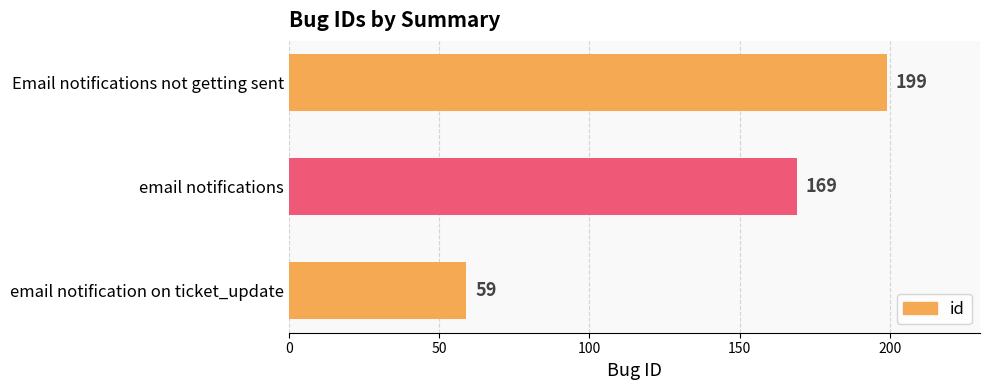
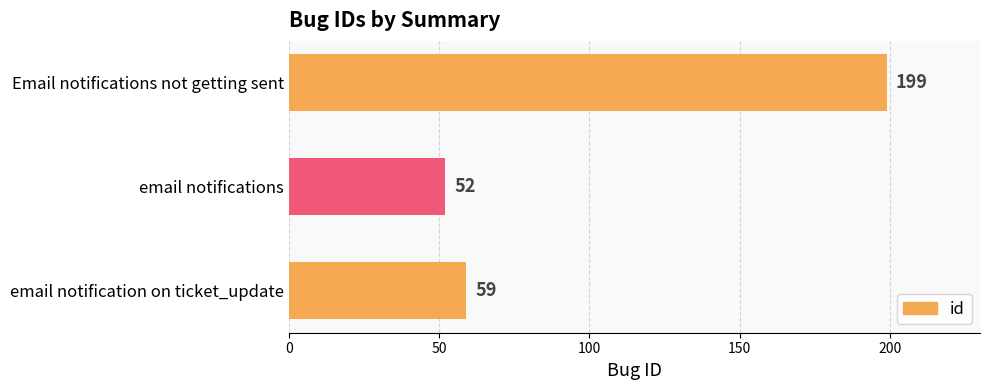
  {
    "Email notifications not getting sent": 199,
-   "email notifications": 169,
+   "email notifications": 52,
    "email notification on ticket_update": 59
  }
